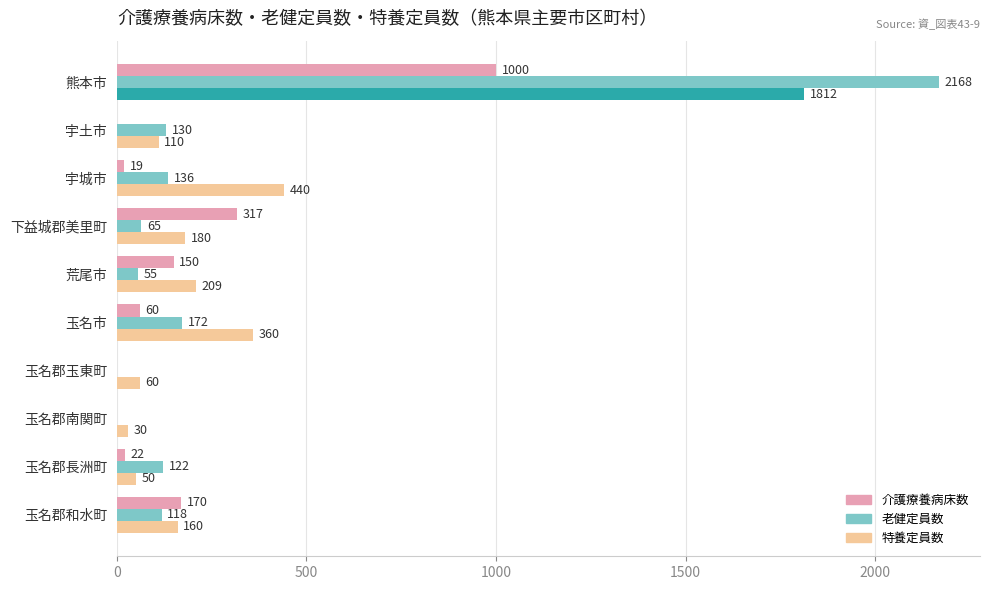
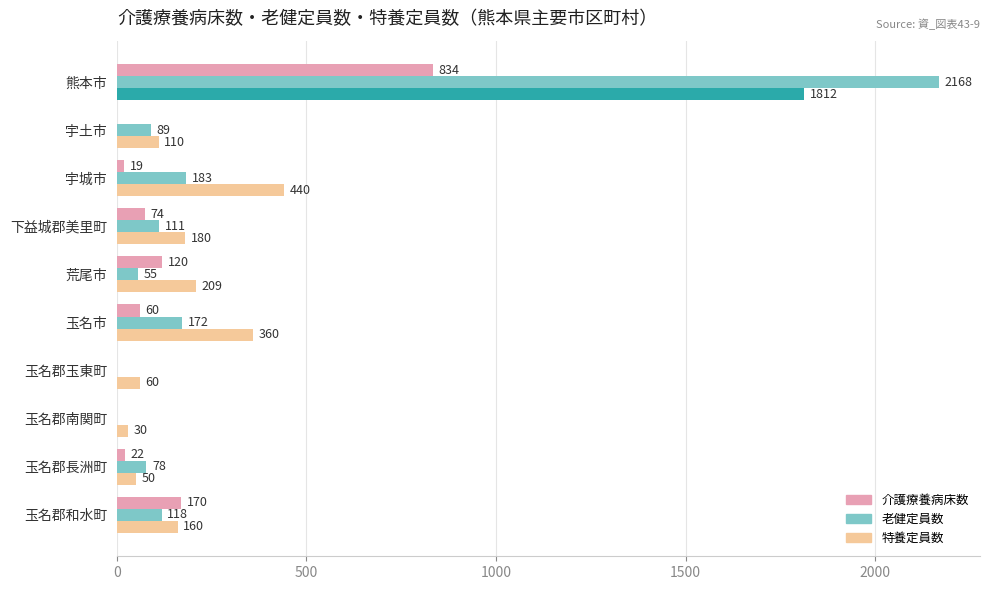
  {
    "介護療養病床数": {
-     "熊本市": 1000,
+     "熊本市": 834,
      "宇城市": 19,
-     "下益城郡美里町": 317,
-     "荒尾市": 150,
+     "下益城郡美里町": 74,
+     "荒尾市": 120,
      "玉名市": 60,
      "玉名郡長洲町": 22,
      "玉名郡和水町": 170
    },
    "老健定員数": {
      "熊本市": 2168,
-     "宇土市": 130,
-     "宇城市": 136,
-     "下益城郡美里町": 65,
+     "宇土市": 89,
+     "宇城市": 183,
+     "下益城郡美里町": 111,
      "荒尾市": 55,
      "玉名市": 172,
-     "玉名郡長洲町": 122,
+     "玉名郡長洲町": 78,
      "玉名郡和水町": 118
    }
  }
